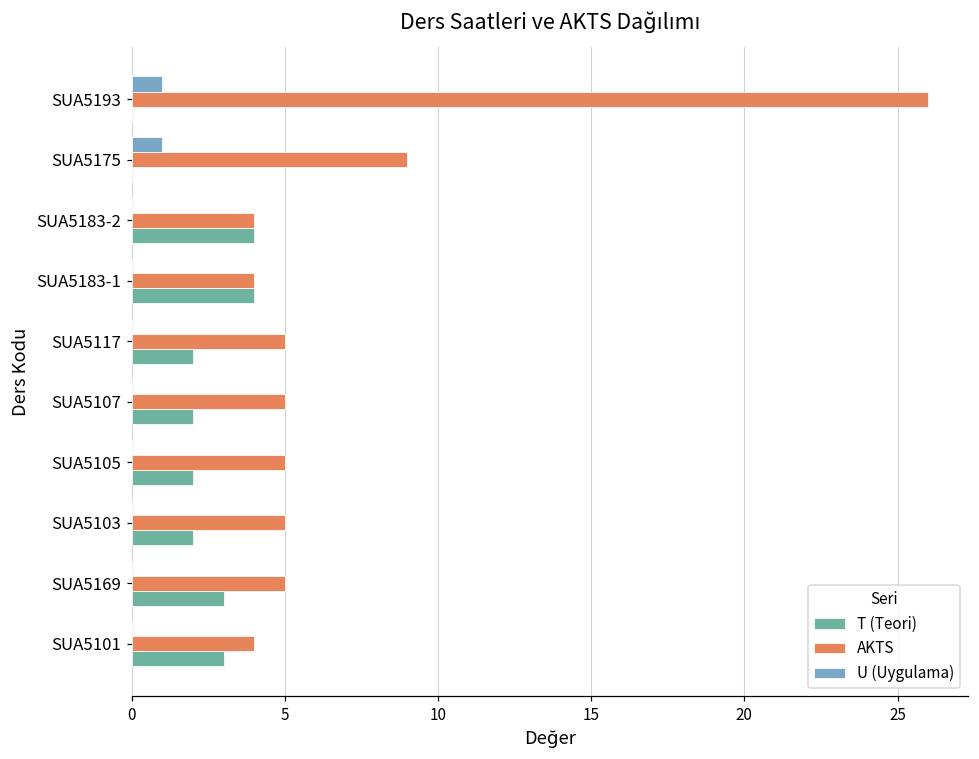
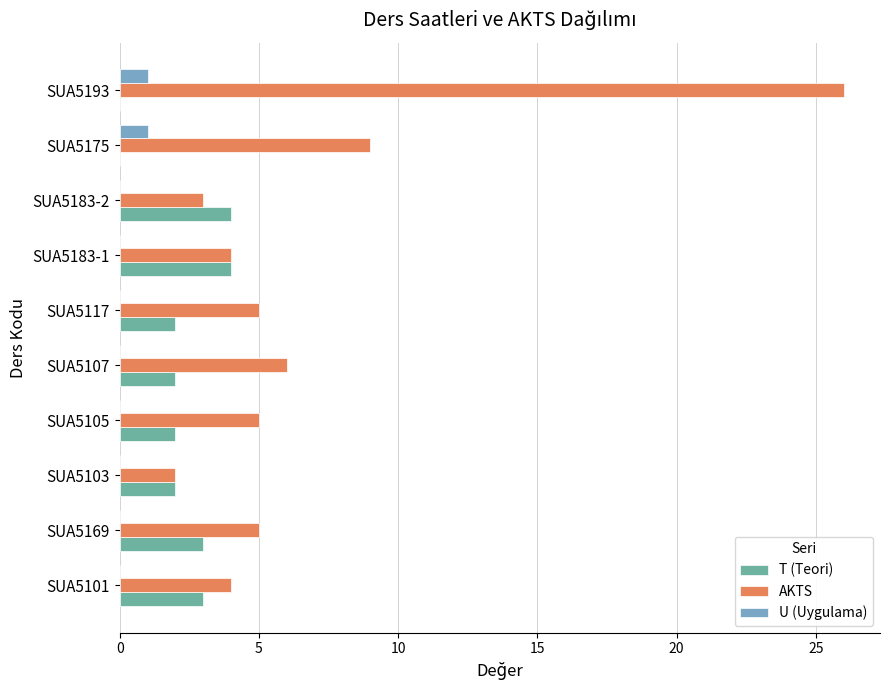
  {
    "AKTS": {
      "SUA5193": 26,
      "SUA5175": 9,
-     "SUA5183-2": 4,
+     "SUA5183-2": 3,
      "SUA5183-1": 4,
      "SUA5117": 5,
-     "SUA5107": 5,
+     "SUA5107": 6,
      "SUA5105": 5,
-     "SUA5103": 5,
+     "SUA5103": 2,
      "SUA5169": 5,
      "SUA5101": 4
    }
  }
